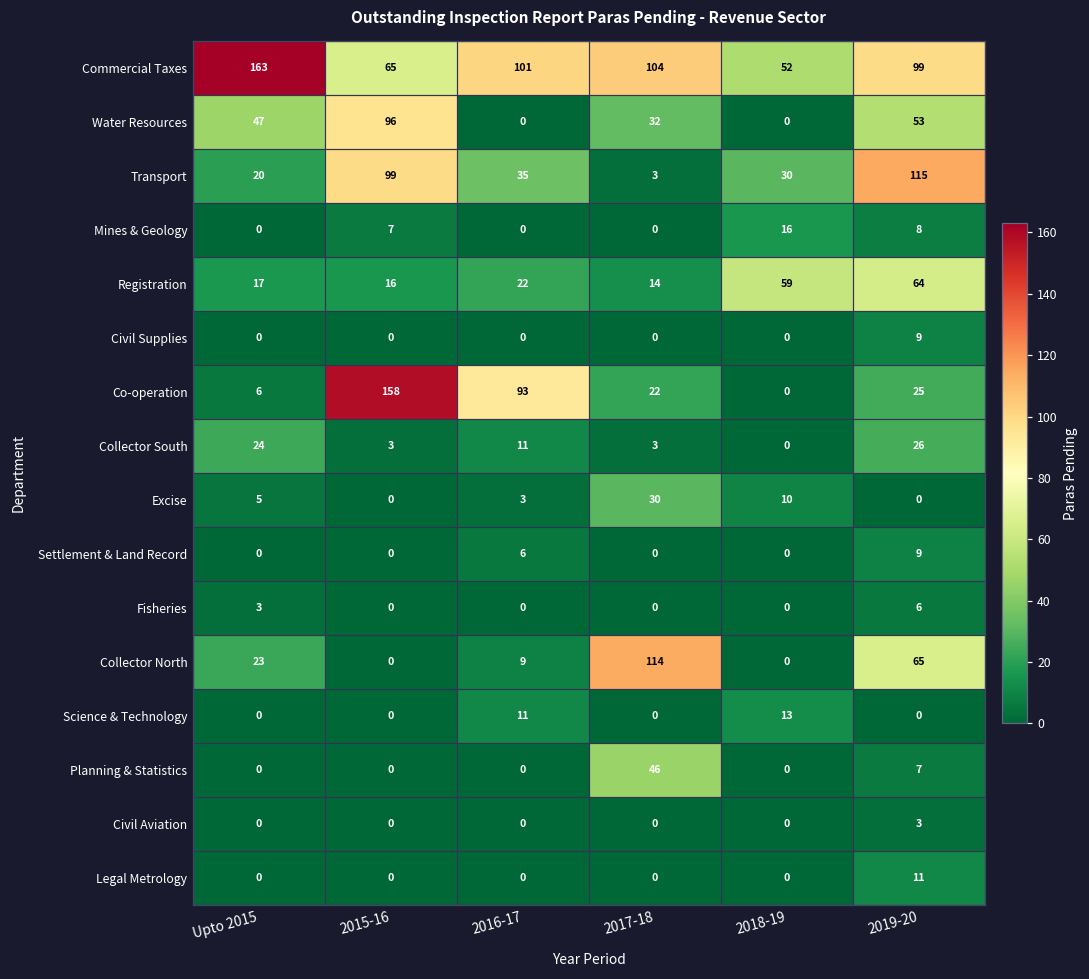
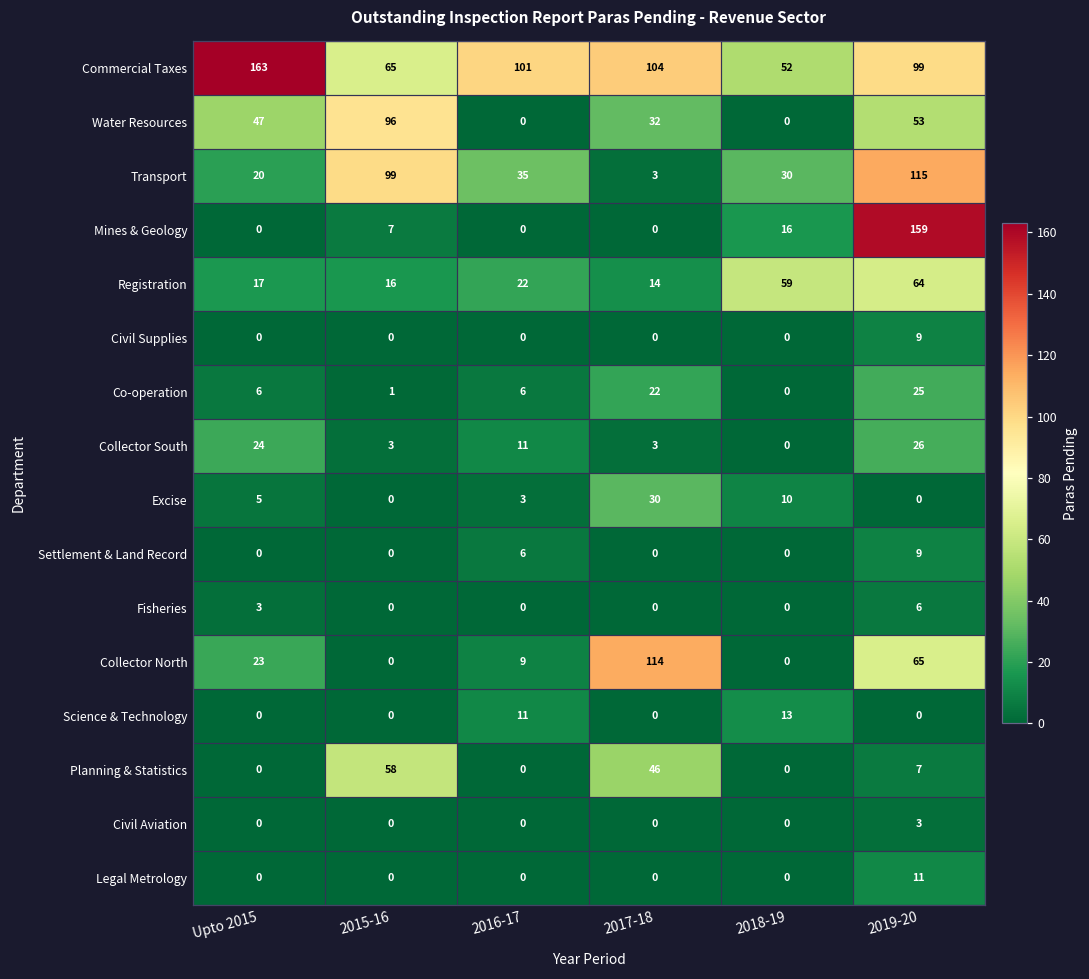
  {
    "Commercial Taxes": {
      "Upto 2015": 163,
      "2015-16": 65,
      "2016-17": 101,
      "2017-18": 104,
      "2018-19": 52,
      "2019-20": 99
    },
    "Water Resources": {
      "Upto 2015": 47,
      "2015-16": 96,
      "2016-17": 0,
      "2017-18": 32,
      "2018-19": 0,
      "2019-20": 53
    },
    "Transport": {
      "Upto 2015": 20,
      "2015-16": 99,
      "2016-17": 35,
      "2017-18": 3,
      "2018-19": 30,
      "2019-20": 115
    },
    "Mines & Geology": {
      "Upto 2015": 0,
      "2015-16": 7,
      "2016-17": 0,
      "2017-18": 0,
      "2018-19": 16,
-     "2019-20": 8
+     "2019-20": 159
    },
    "Registration": {
      "Upto 2015": 17,
      "2015-16": 16,
      "2016-17": 22,
      "2017-18": 14,
      "2018-19": 59,
      "2019-20": 64
    },
    "Civil Supplies": {
      "Upto 2015": 0,
      "2015-16": 0,
      "2016-17": 0,
      "2017-18": 0,
      "2018-19": 0,
      "2019-20": 9
    },
    "Co-operation": {
      "Upto 2015": 6,
-     "2015-16": 158,
-     "2016-17": 93,
+     "2015-16": 1,
+     "2016-17": 6,
      "2017-18": 22,
      "2018-19": 0,
      "2019-20": 25
    },
    "Collector South": {
      "Upto 2015": 24,
      "2015-16": 3,
      "2016-17": 11,
      "2017-18": 3,
      "2018-19": 0,
      "2019-20": 26
    },
    "Excise": {
      "Upto 2015": 5,
      "2015-16": 0,
      "2016-17": 3,
      "2017-18": 30,
      "2018-19": 10,
      "2019-20": 0
    },
    "Settlement & Land Record": {
      "Upto 2015": 0,
      "2015-16": 0,
      "2016-17": 6,
      "2017-18": 0,
      "2018-19": 0,
      "2019-20": 9
    },
    "Fisheries": {
      "Upto 2015": 3,
      "2015-16": 0,
      "2016-17": 0,
      "2017-18": 0,
      "2018-19": 0,
      "2019-20": 6
    },
    "Collector North": {
      "Upto 2015": 23,
      "2015-16": 0,
      "2016-17": 9,
      "2017-18": 114,
      "2018-19": 0,
      "2019-20": 65
    },
    "Science & Technology": {
      "Upto 2015": 0,
      "2015-16": 0,
      "2016-17": 11,
      "2017-18": 0,
      "2018-19": 13,
      "2019-20": 0
    },
    "Planning & Statistics": {
      "Upto 2015": 0,
-     "2015-16": 0,
+     "2015-16": 58,
      "2016-17": 0,
      "2017-18": 46,
      "2018-19": 0,
      "2019-20": 7
    },
    "Civil Aviation": {
      "Upto 2015": 0,
      "2015-16": 0,
      "2016-17": 0,
      "2017-18": 0,
      "2018-19": 0,
      "2019-20": 3
    },
    "Legal Metrology": {
      "Upto 2015": 0,
      "2015-16": 0,
      "2016-17": 0,
      "2017-18": 0,
      "2018-19": 0,
      "2019-20": 11
    }
  }
